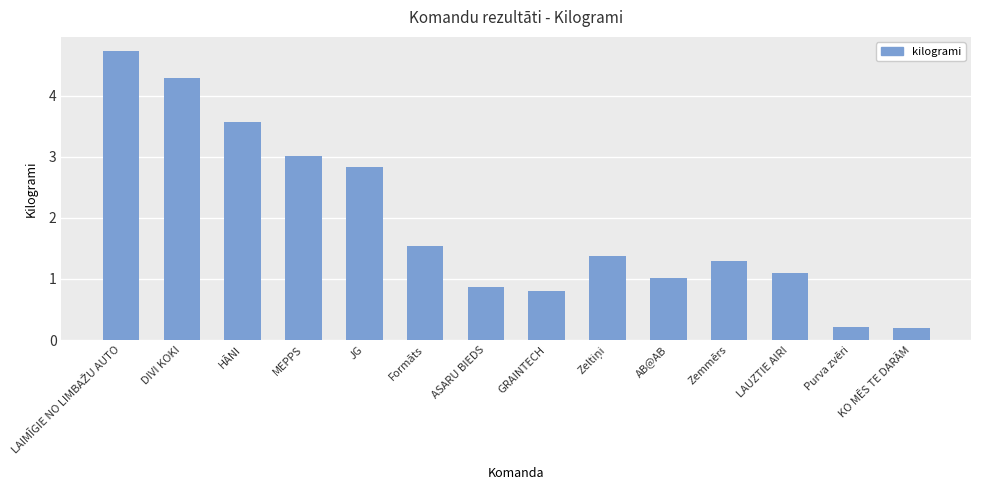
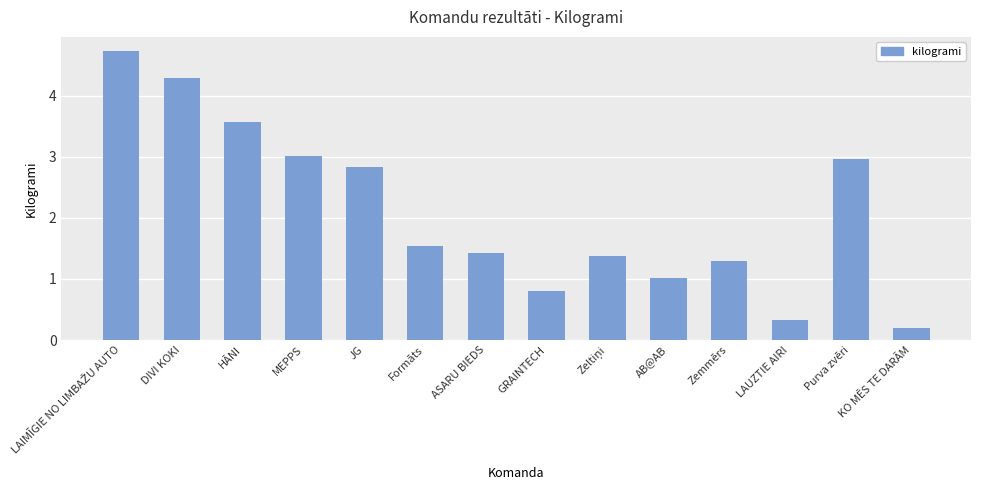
  {
    "LAIMĪGIE NO LIMBAŽU AUTO": 4.7,
    "DIVI KOKI": 4.3,
    "HĀNI": 3.6,
    "MEPPS": 3.0,
    "JG": 2.8,
    "Formāts": 1.5,
-   "ASARU BIEDS": 0.9,
+   "ASARU BIEDS": 1.4,
    "GRAINTECH": 0.8,
    "Zeltiņi": 1.4,
    "AB@AB": 1.0,
    "Zemmērs": 1.3,
-   "LAUZTIE AIRI": 1.1,
-   "Purva zvēri": 0.2,
+   "LAUZTIE AIRI": 0.3,
+   "Purva zvēri": 3.0,
    "KO MĒS TE DARĀM": 0.2
  }
